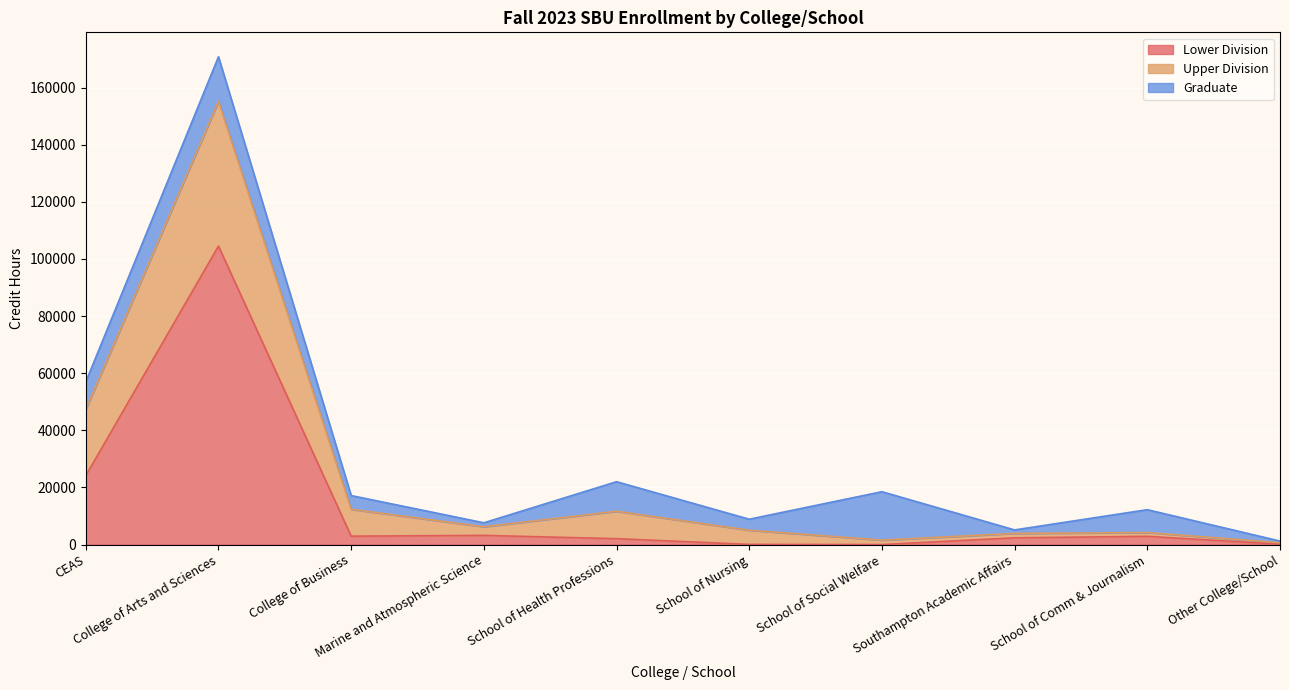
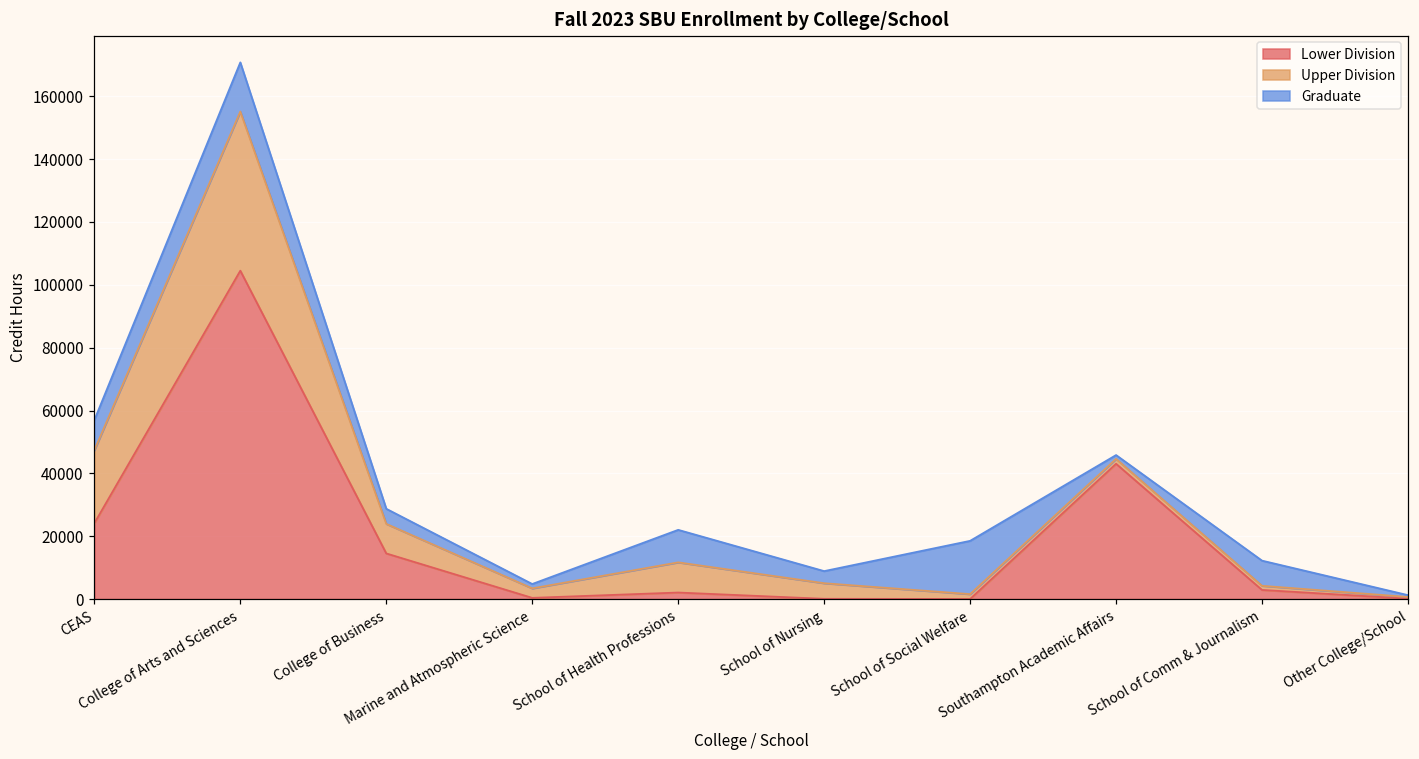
  {
    "Lower Division": {
      "CEAS": 24000,
      "College of Arts and Sciences": 104000,
-     "College of Business": 3000,
-     "Marine and Atmospheric Science": 3000,
+     "College of Business": 15000,
+     "Marine and Atmospheric Science": 0,
      "School of Health Professions": 2000,
      "School of Nursing": 0,
      "School of Social Welfare": 0,
-     "Southampton Academic Affairs": 2000,
+     "Southampton Academic Affairs": 43000,
      "School of Comm & Journalism": 3000
    },
    "Upper Division": {
      "CEAS": 23000,
      "College of Arts and Sciences": 51000,
      "College of Business": 9000,
      "Marine and Atmospheric Science": 3000,
      "School of Health Professions": 10000,
      "School of Nursing": 5000,
      "School of Social Welfare": 2000,
      "Southampton Academic Affairs": 2000,
      "School of Comm & Journalism": 1000
    },
    "Graduate": {
      "CEAS": 10000,
      "College of Arts and Sciences": 16000,
      "College of Business": 5000,
      "Marine and Atmospheric Science": 1000,
      "School of Health Professions": 10000,
      "School of Nursing": 4000,
      "School of Social Welfare": 17000,
      "Southampton Academic Affairs": 1000,
      "School of Comm & Journalism": 8000
    }
  }
